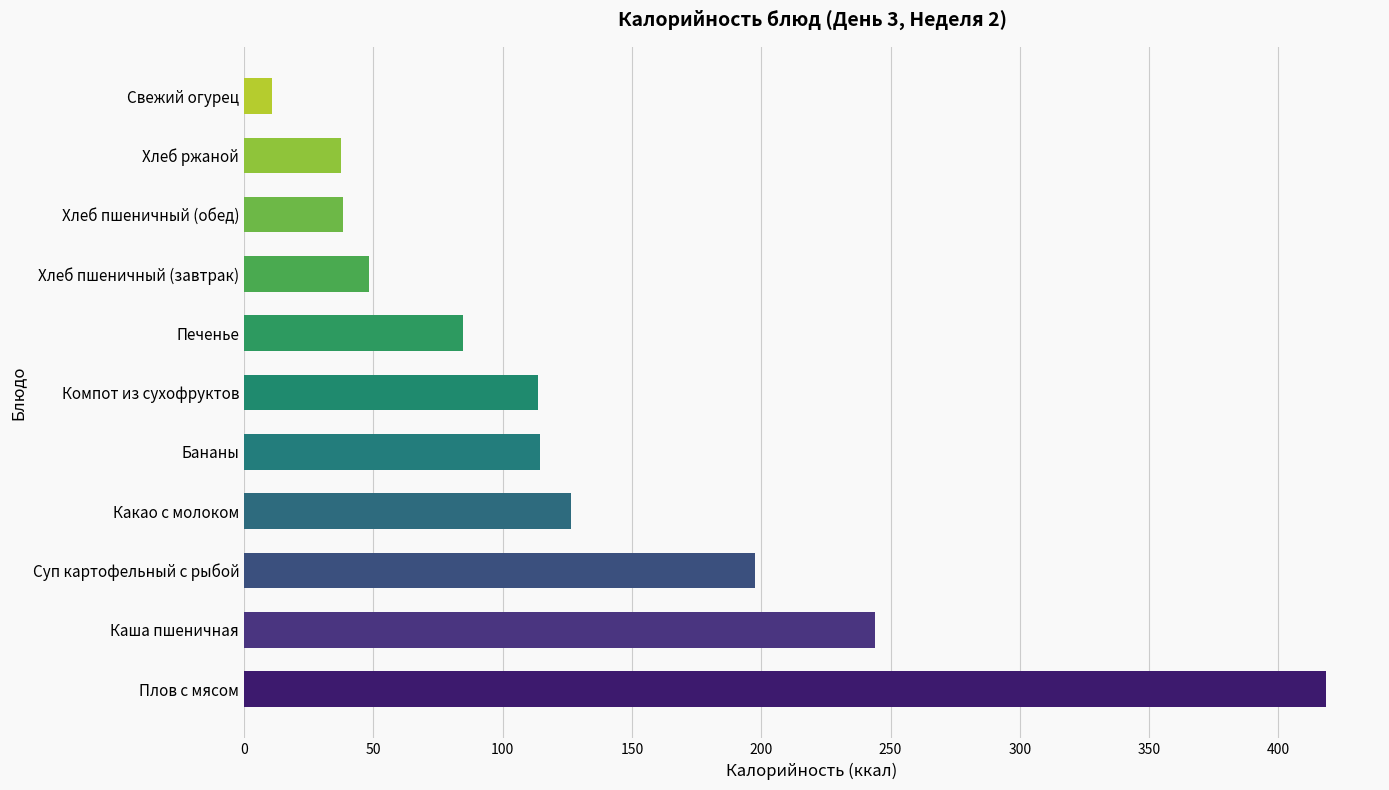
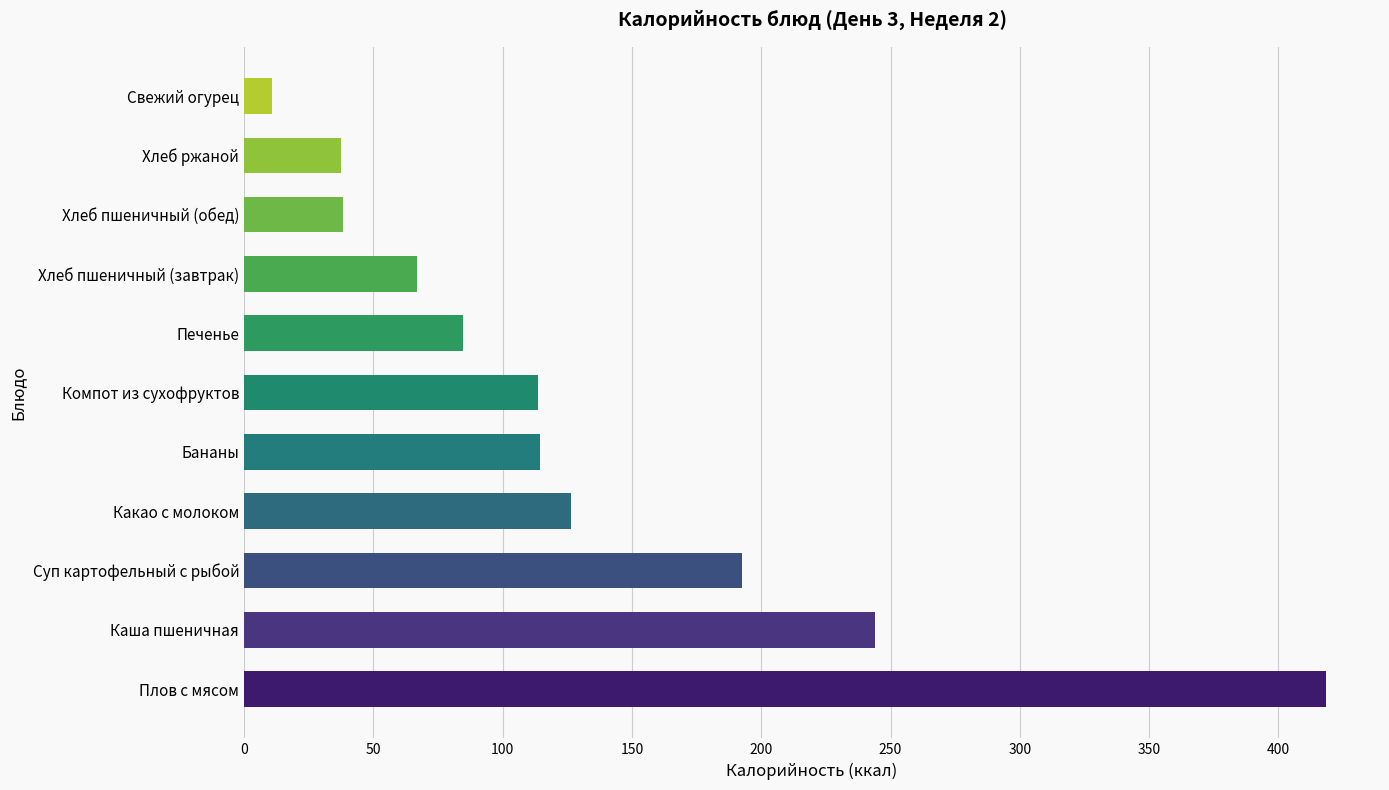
  {
    "Свежий огурец": 11,
    "Хлеб ржаной": 38,
    "Хлеб пшеничный (обед)": 38,
-   "Хлеб пшеничный (завтрак)": 48,
+   "Хлеб пшеничный (завтрак)": 67,
    "Печенье": 85,
    "Компот из сухофруктов": 114,
    "Бананы": 114,
    "Какао с молоком": 126,
-   "Суп картофельный с рыбой": 198,
+   "Суп картофельный с рыбой": 193,
    "Каша пшеничная": 244,
    "Плов с мясом": 418
  }
